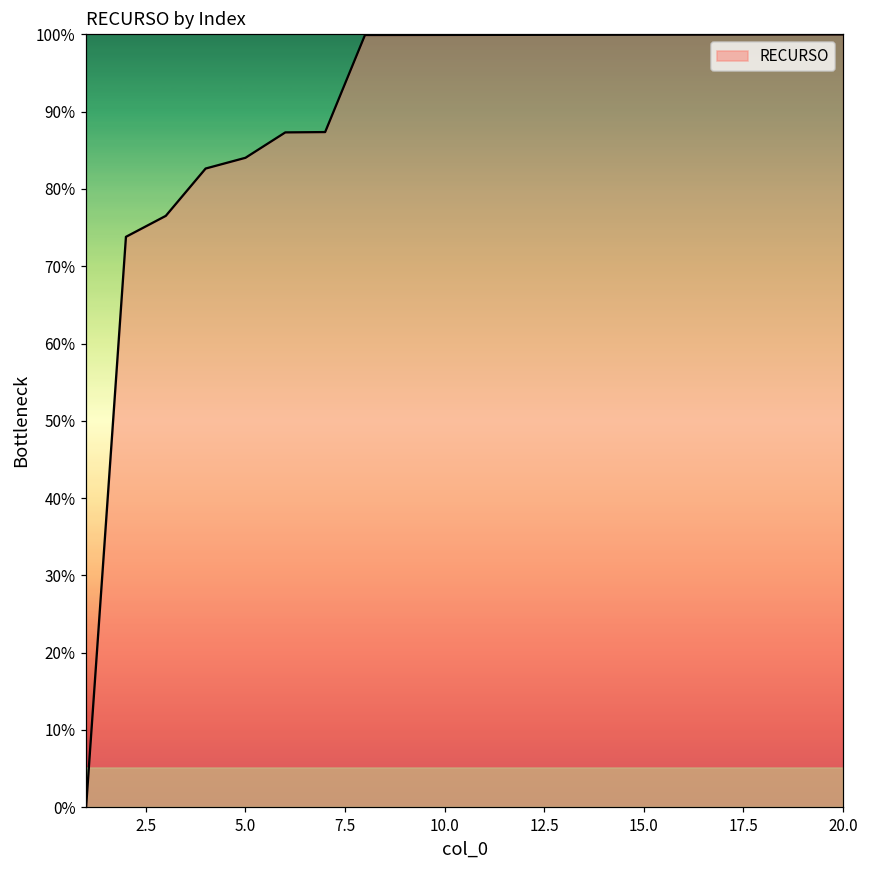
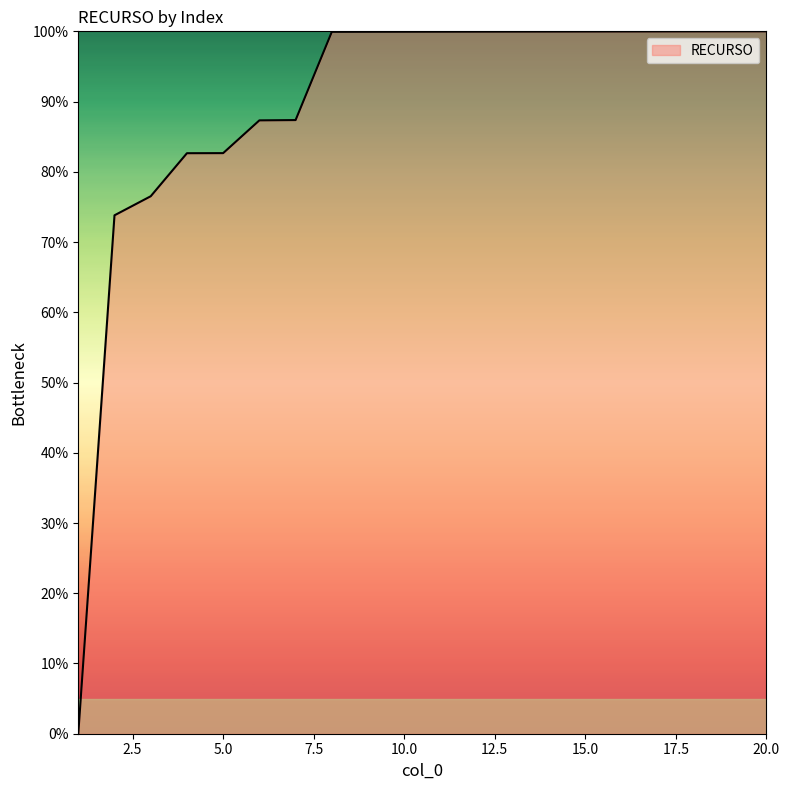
  {
-   "5.0": "84%",
+   "5.0": "83%",
    "10.0": "100%",
    "15.0": "100%",
    "20.0": "100%"
  }
